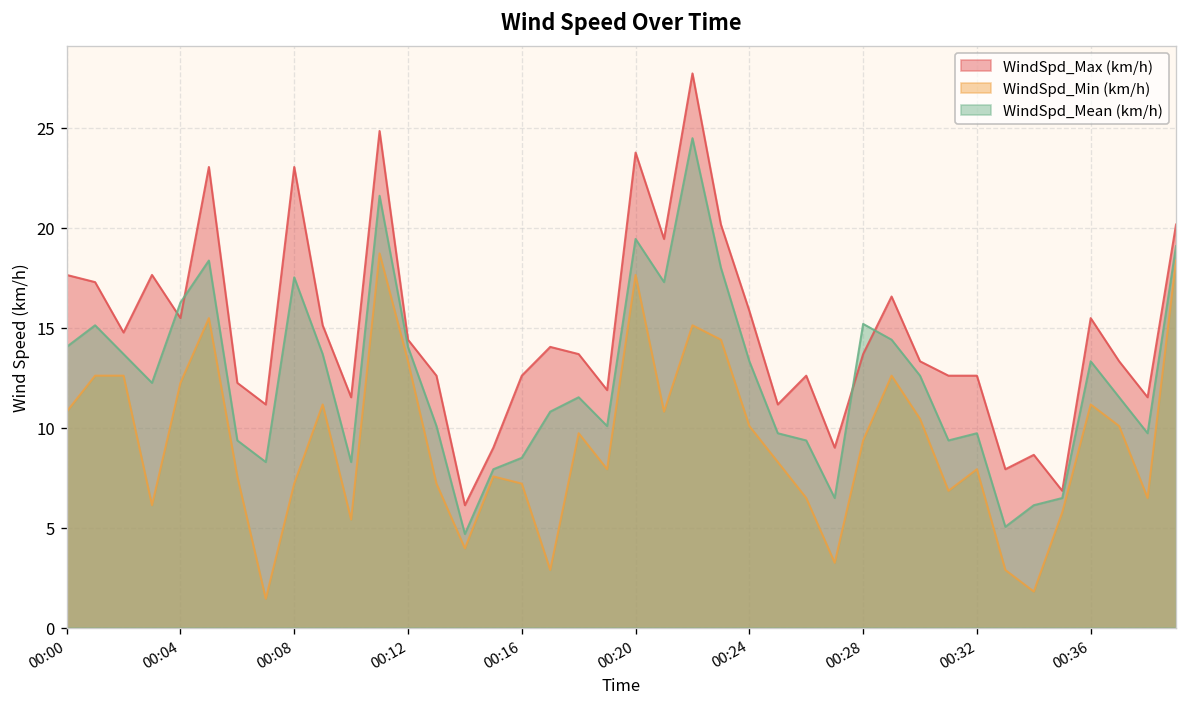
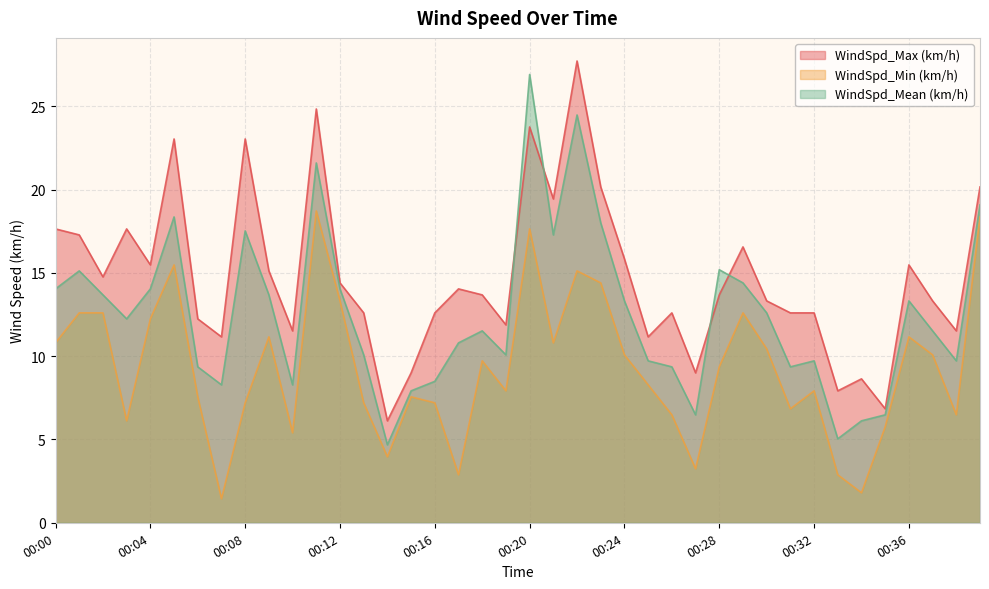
  {
    "WindSpd_Mean (km/h)": {
      "00:00": 14.0,
-     "00:04": 16.3,
+     "00:04": 14.0,
      "00:08": 17.5,
      "00:12": 14.0,
      "00:16": 8.5,
-     "00:20": 19.4,
+     "00:20": 26.9,
      "00:24": 13.3,
      "00:28": 15.2,
      "00:32": 9.7,
      "00:36": 13.3
    }
  }
